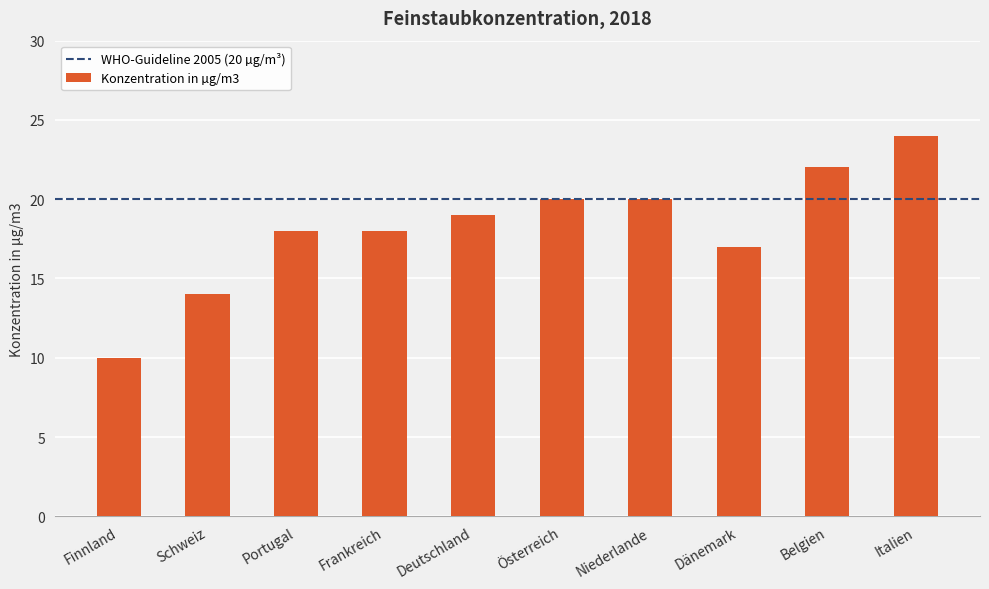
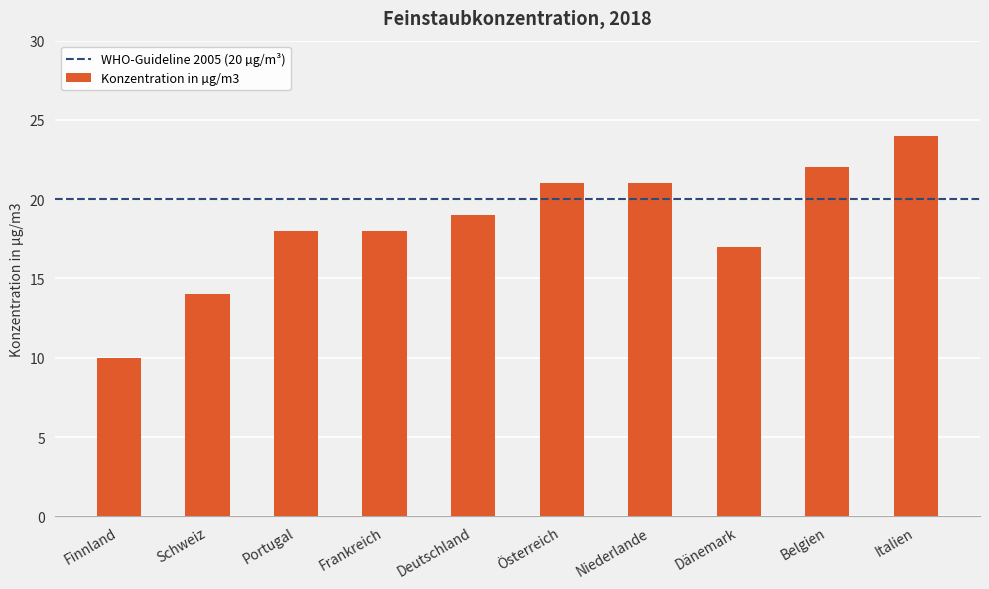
  {
    "Finnland": 10,
    "Schweiz": 14,
    "Portugal": 18,
    "Frankreich": 18,
    "Deutschland": 19,
-   "Österreich": 20,
-   "Niederlande": 20,
+   "Österreich": 21,
+   "Niederlande": 21,
    "Dänemark": 17,
    "Belgien": 22,
    "Italien": 24
  }
